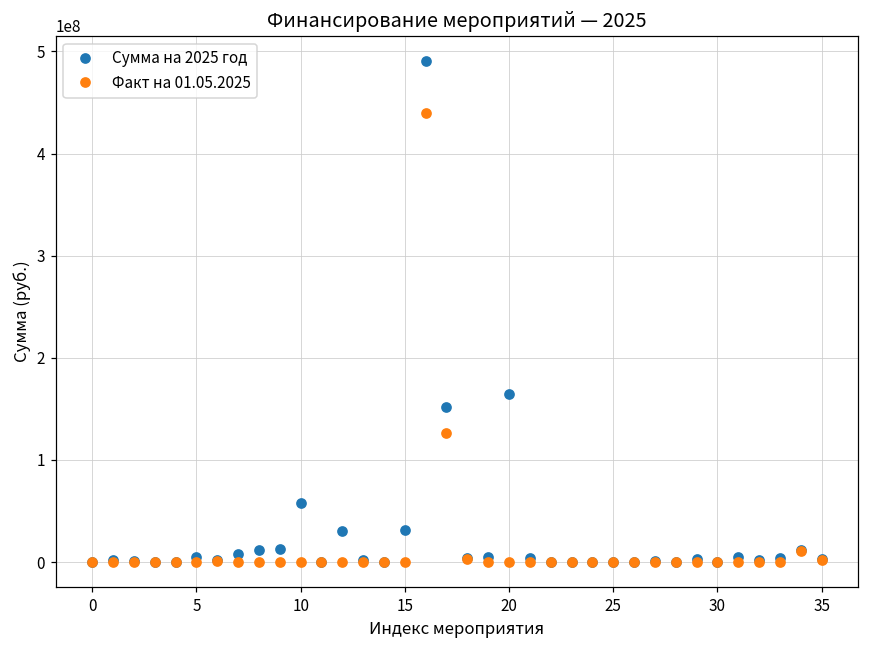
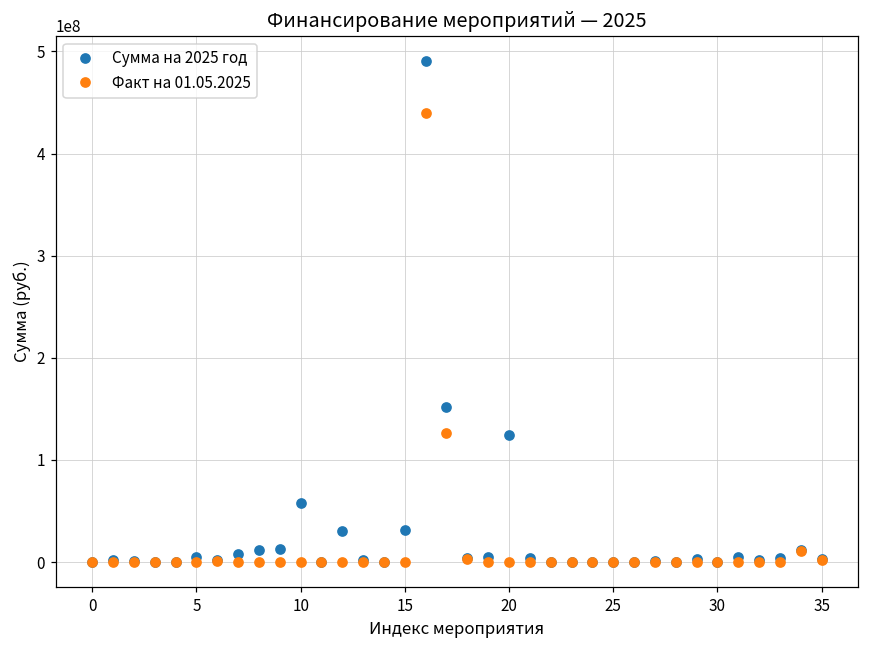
  {
    "Сумма на 2025 год": {
      "5": 10000000,
      "10": 60000000,
      "15": 30000000,
-     "20": 160000000
+     "20": 120000000
    },
    "Факт на 01.05.2025": {
      "5": 0,
      "10": 0,
      "15": 0,
      "20": 0
    }
  }
